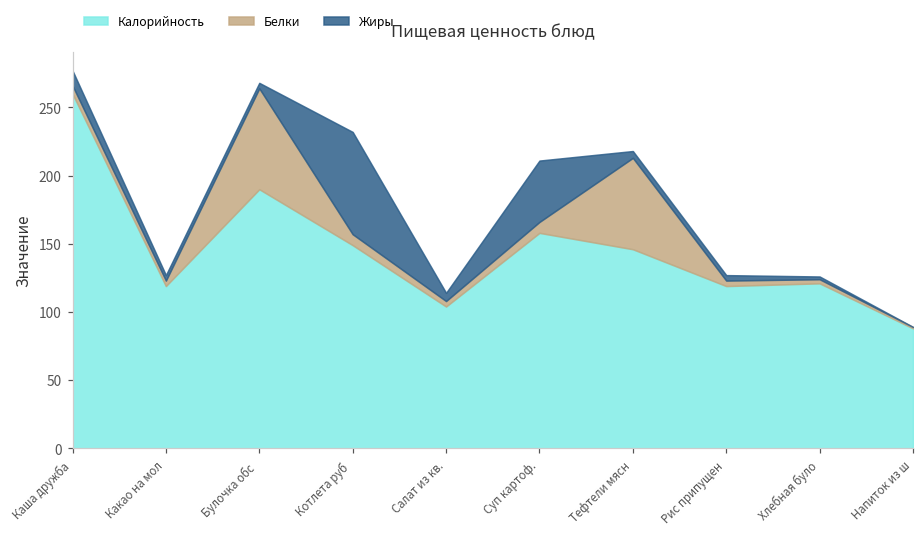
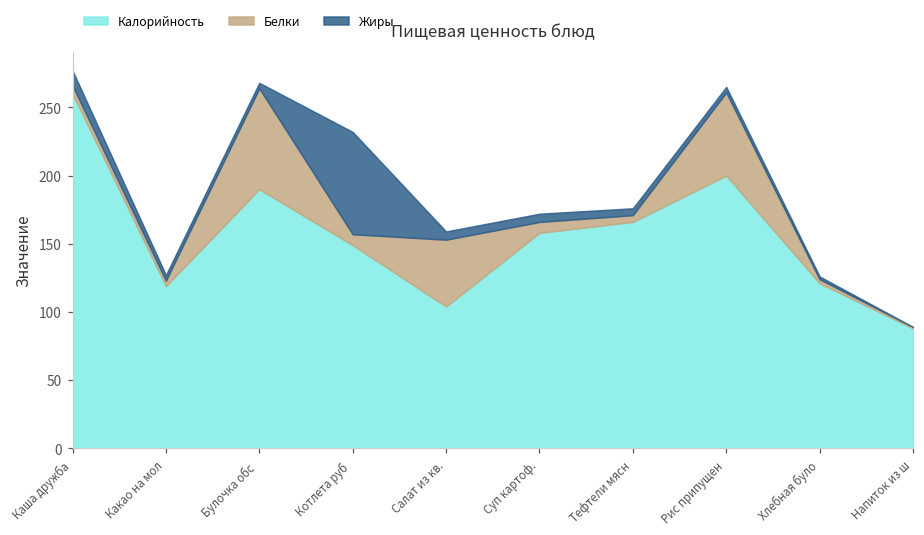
  {
    "Калорийность": {
      "Каша дружба": 260,
      "Какао на мол": 119,
      "Булочка обс": 190,
      "Котлета руб": 149,
      "Салат из кв.": 104,
      "Суп картоф.": 158,
-     "Тефтели мясн": 146,
-     "Рис припущен": 119,
+     "Тефтели мясн": 166,
+     "Рис припущен": 200,
      "Хлебная було": 121
    },
    "Белки": {
      "Каша дружба": 6,
      "Какао на мол": 4,
      "Булочка обс": 74,
      "Котлета руб": 8,
-     "Салат из кв.": 4,
+     "Салат из кв.": 49,
      "Суп картоф.": 8,
-     "Тефтели мясн": 67,
-     "Рис припущен": 4
+     "Тефтели мясн": 5,
+     "Рис припущен": 61
    },
    "Жиры": {
      "Каша дружба": 11,
      "Какао на мол": 4,
      "Булочка обс": 4,
      "Котлета руб": 75,
      "Салат из кв.": 6,
-     "Суп картоф.": 45,
+     "Суп картоф.": 6,
      "Тефтели мясн": 5,
      "Рис припущен": 4
    }
  }
